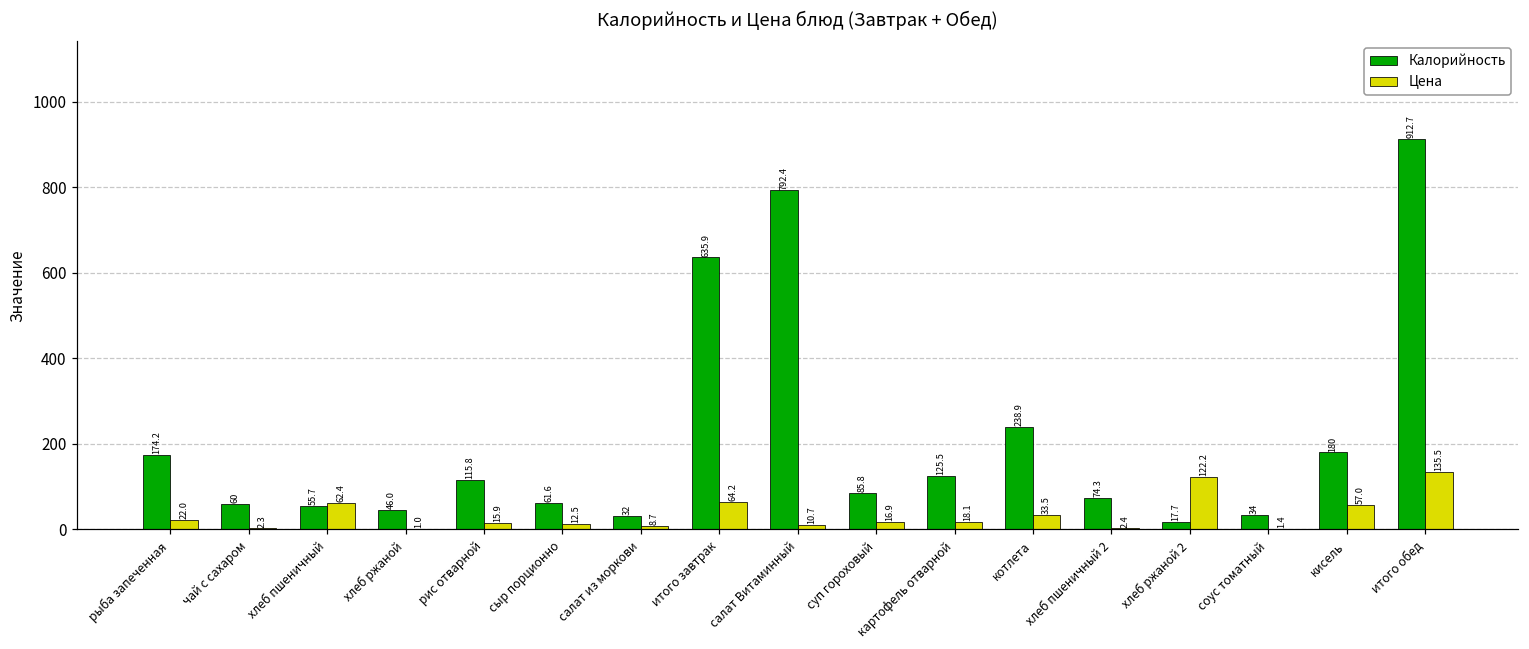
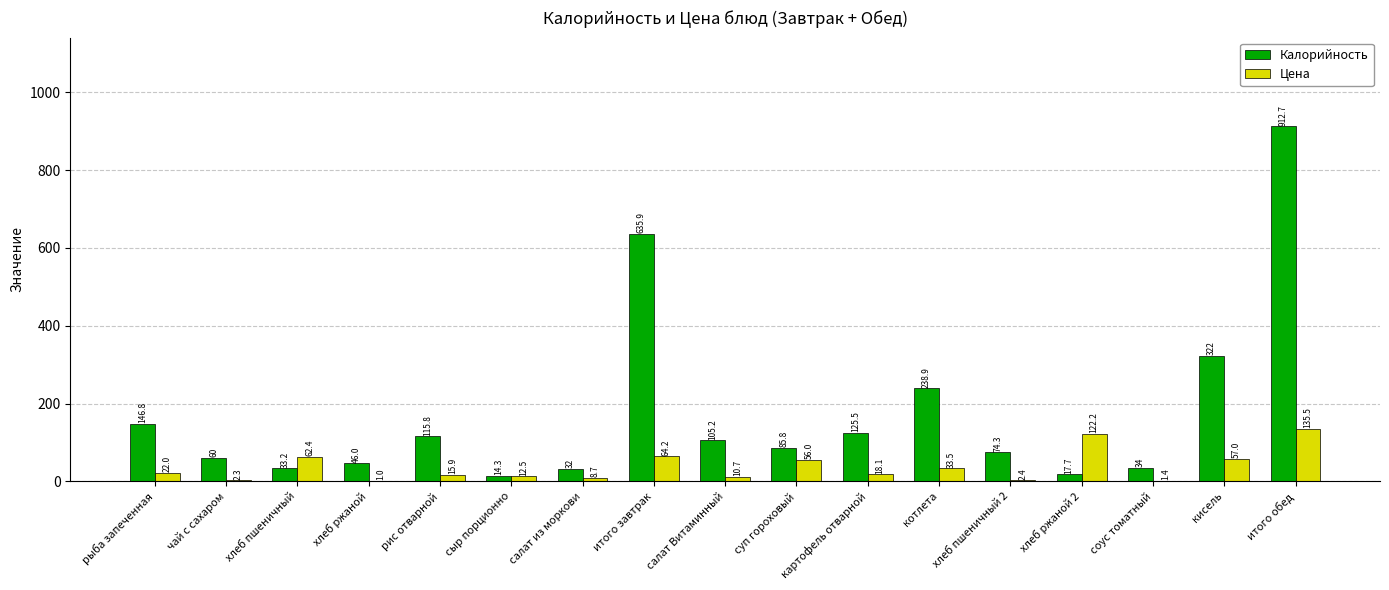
  {
    "Калорийность": {
-     "рыба запеченная": 174.2,
+     "рыба запеченная": 146.8,
      "чай с сахаром": 60,
-     "хлеб пшеничный": 55.7,
+     "хлеб пшеничный": 33.2,
      "хлеб ржаной": 46.0,
      "рис отварной": 115.8,
-     "сыр порционно": 61.6,
+     "сыр порционно": 14.3,
      "салат из моркови": 32,
      "итого завтрак": 635.9,
-     "салат Витаминный": 792.4,
+     "салат Витаминный": 105.2,
      "суп гороховый": 85.8,
      "картофель отварной": 125.5,
      "котлета": 238.9,
      "хлеб пшеничный 2": 74.3,
      "хлеб ржаной 2": 17.7,
      "соус томатный": 34,
-     "кисель": 180,
+     "кисель": 322,
      "итого обед": 912.7
    },
    "Цена": {
      "рыба запеченная": 22.0,
      "чай с сахаром": 2.3,
      "хлеб пшеничный": 62.4,
      "хлеб ржаной": 1.0,
      "рис отварной": 15.9,
      "сыр порционно": 12.5,
      "салат из моркови": 8.7,
      "итого завтрак": 64.2,
      "салат Витаминный": 10.7,
-     "суп гороховый": 16.9,
+     "суп гороховый": 56.0,
      "картофель отварной": 18.1,
      "котлета": 33.5,
      "хлеб пшеничный 2": 2.4,
      "хлеб ржаной 2": 122.2,
      "соус томатный": 1.4,
      "кисель": 57.0,
      "итого обед": 135.5
    }
  }
